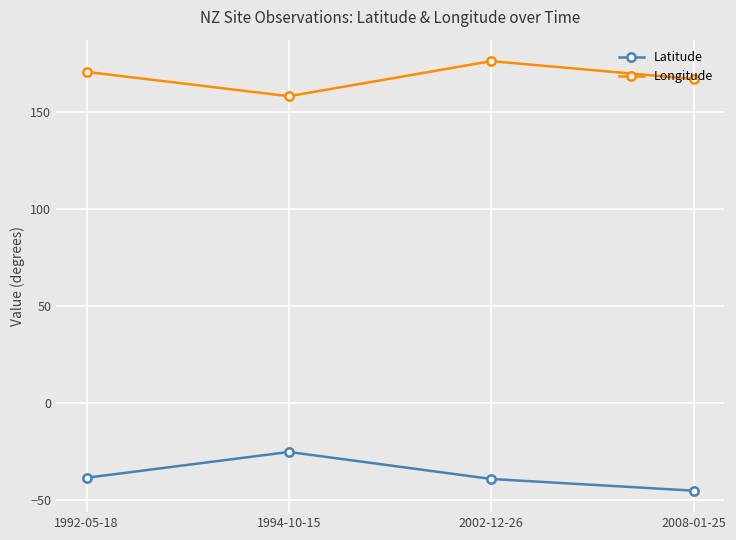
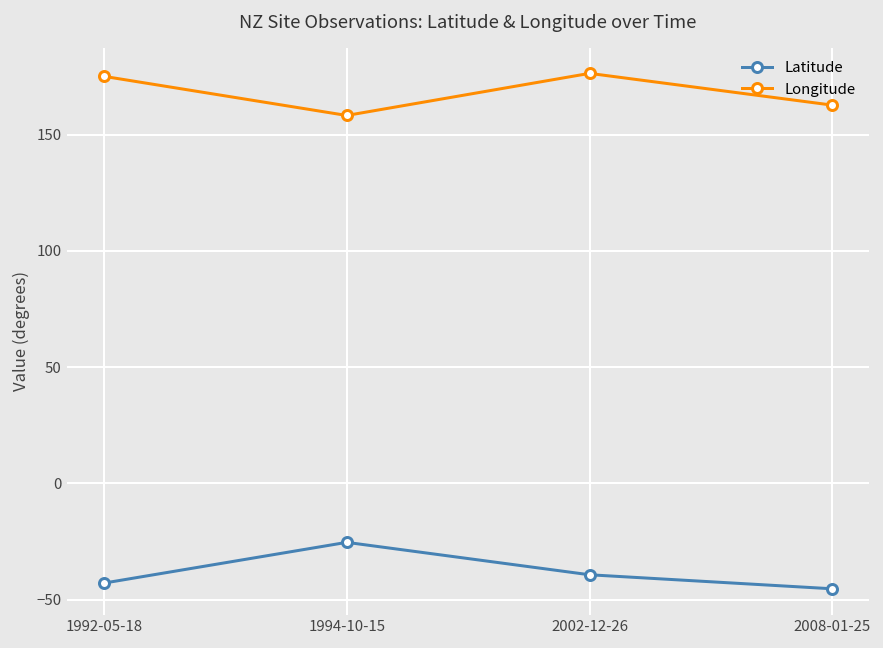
  {
    "Latitude": {
-     "1992-05-18": -39,
+     "1992-05-18": -43,
      "1994-10-15": -25,
      "2002-12-26": -39,
      "2008-01-25": -45
    },
    "Longitude": {
-     "1992-05-18": 171,
+     "1992-05-18": 175,
      "1994-10-15": 158,
      "2002-12-26": 176,
-     "2008-01-25": 167
+     "2008-01-25": 163
    }
  }
